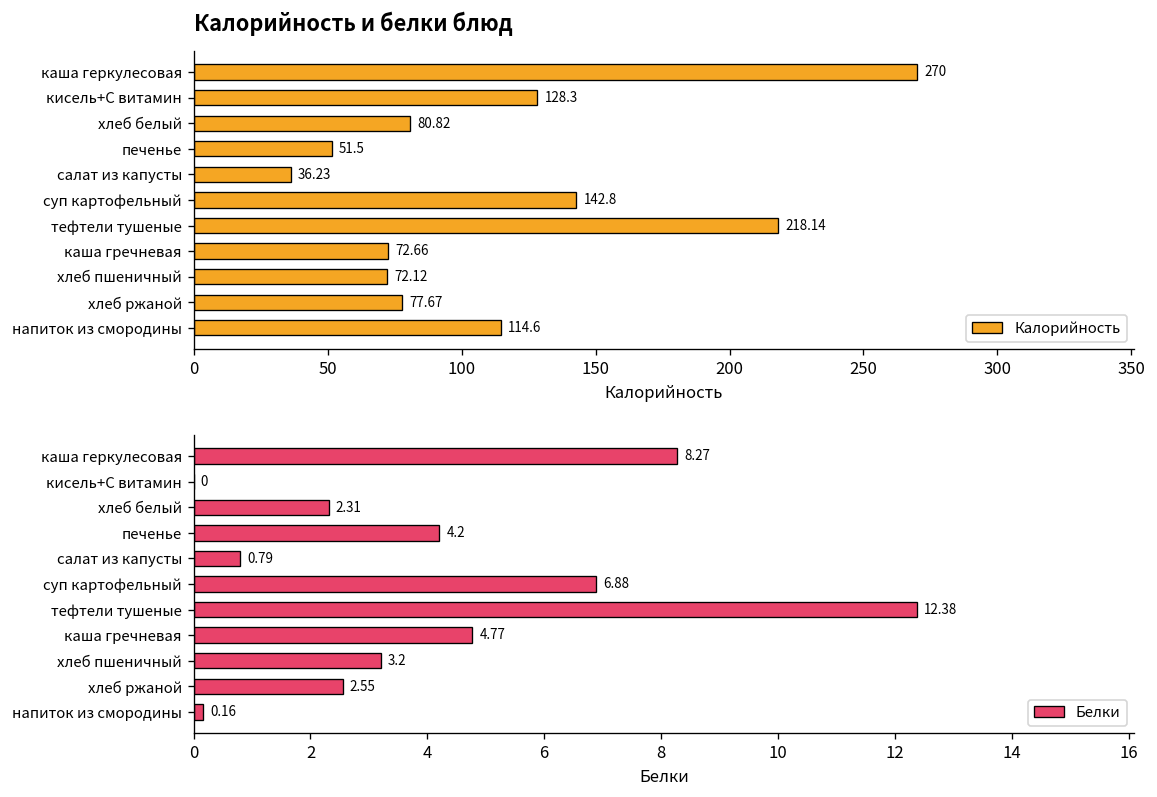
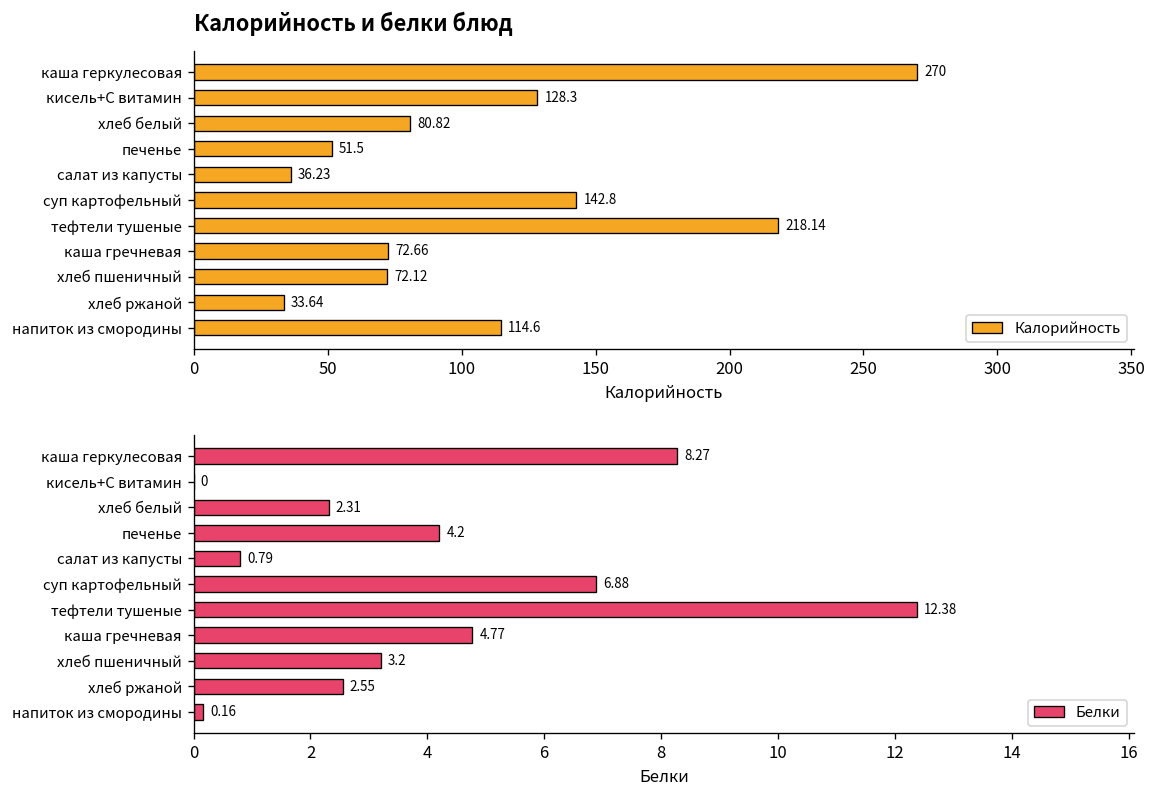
  {
    "Калорийность и белки блюд": {
      "каша геркулесовая": 270,
      "кисель+С витамин": 128.3,
      "хлеб белый": 80.82,
      "печенье": 51.5,
      "салат из капусты": 36.23,
      "суп картофельный": 142.8,
      "тефтели тушеные": 218.14,
      "каша гречневая": 72.66,
      "хлеб пшеничный": 72.12,
-     "хлеб ржаной": 77.67,
+     "хлеб ржаной": 33.64,
      "напиток из смородины": 114.6
    }
  }
